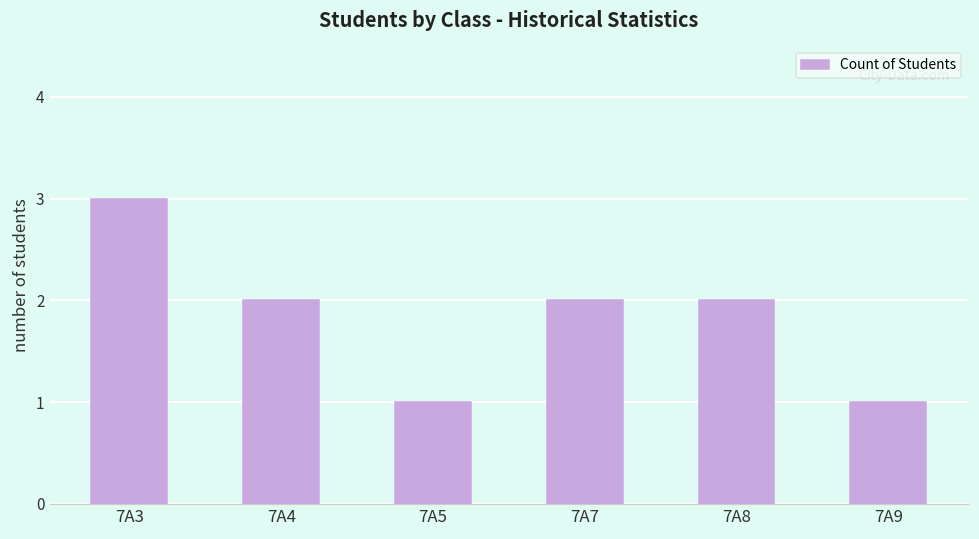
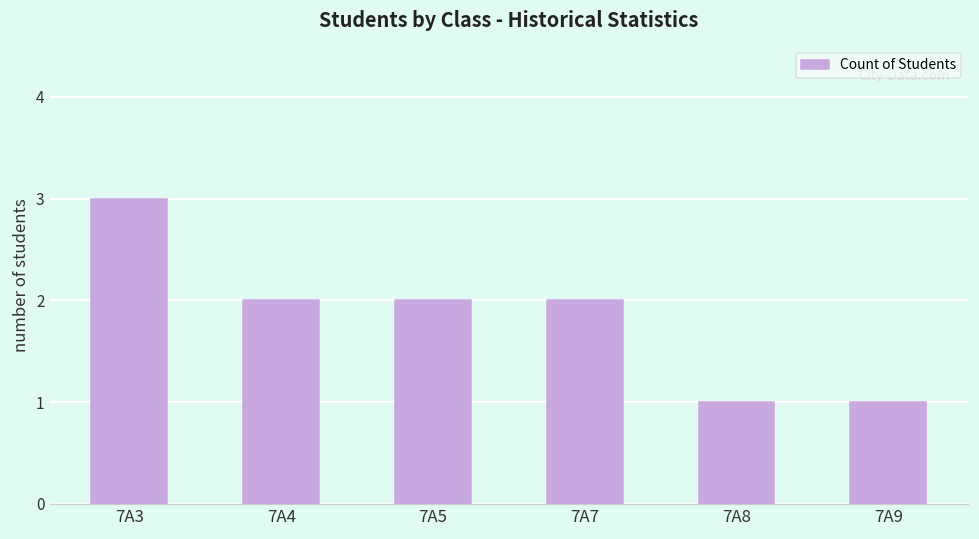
  {
    "7A3": 3,
    "7A4": 2,
-   "7A5": 1,
+   "7A5": 2,
    "7A7": 2,
-   "7A8": 2,
+   "7A8": 1,
    "7A9": 1
  }
